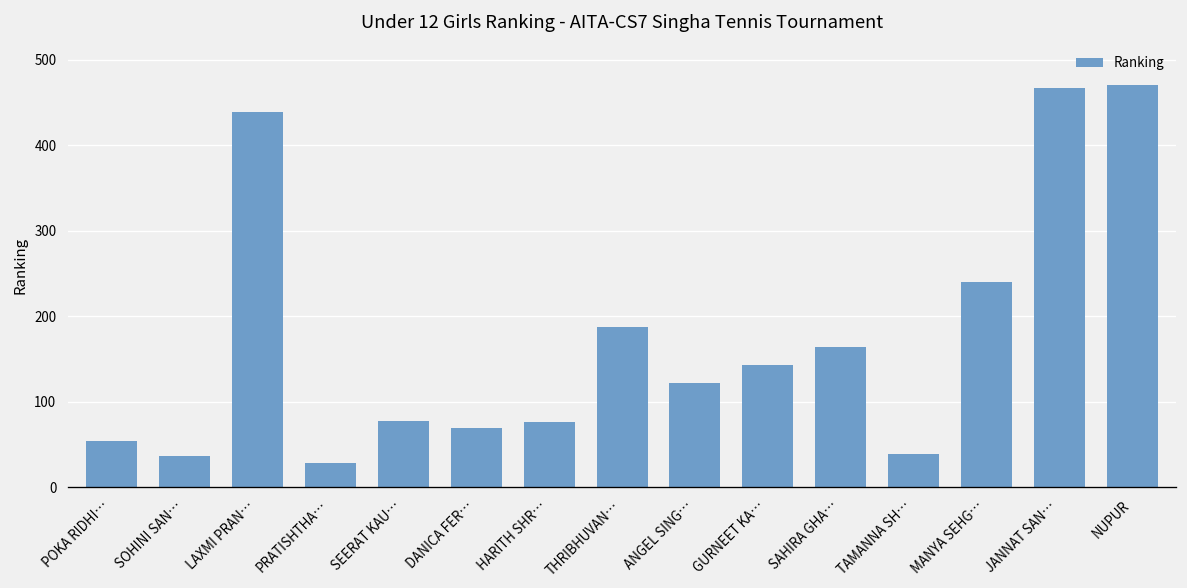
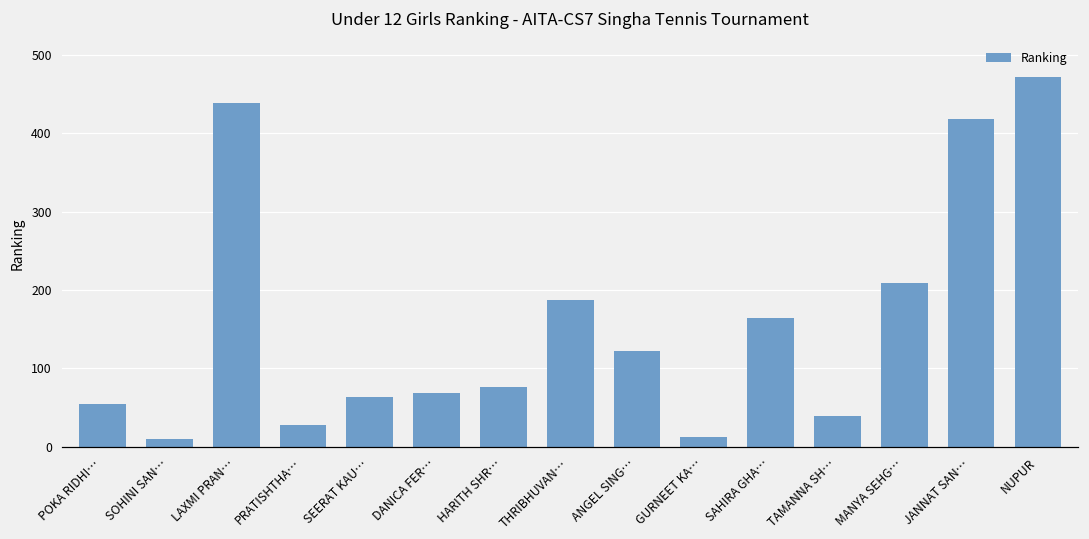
  {
    "POKA RIDHI…": 50,
-   "SOHINI SAN…": 40,
+   "SOHINI SAN…": 10,
    "LAXMI PRAN…": 440,
    "PRATISHTHA…": 30,
-   "SEERAT KAU…": 80,
+   "SEERAT KAU…": 60,
    "DANICA FER…": 70,
    "HARITH SHR…": 80,
    "THRIBHUVAN…": 190,
    "ANGEL SING…": 120,
-   "GURNEET KA…": 140,
+   "GURNEET KA…": 10,
    "SAHIRA GHA…": 160,
    "TAMANNA SH…": 40,
-   "MANYA SEHG…": 240,
-   "JANNAT SAN…": 470,
+   "MANYA SEHG…": 210,
+   "JANNAT SAN…": 420,
    "NUPUR": 470
  }
